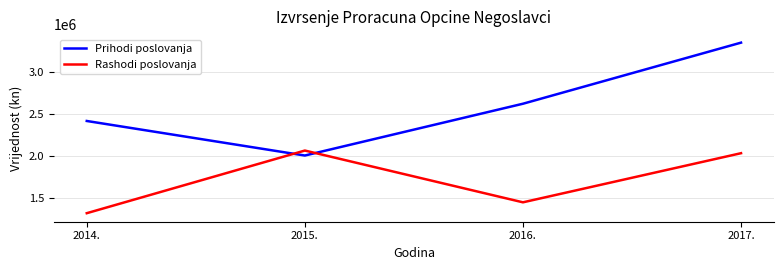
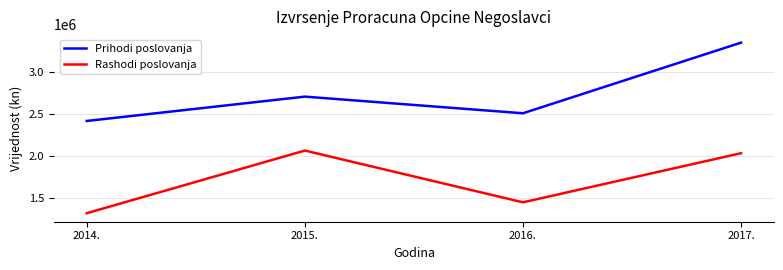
  {
    "Prihodi poslovanja": {
      "2014.": 2400000,
-     "2015.": 2000000,
-     "2016.": 2600000,
+     "2015.": 2700000,
+     "2016.": 2500000,
      "2017.": 3300000
    },
    "Rashodi poslovanja": {
      "2014.": 1300000,
      "2015.": 2100000,
      "2016.": 1400000,
      "2017.": 2000000
    }
  }
